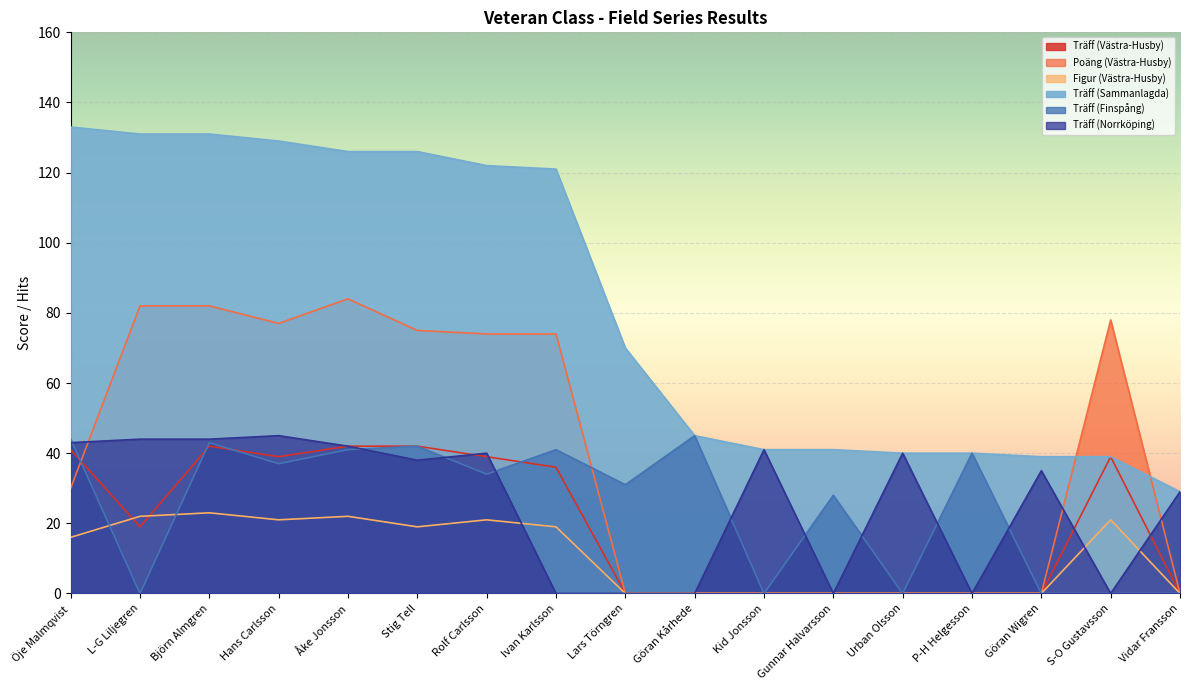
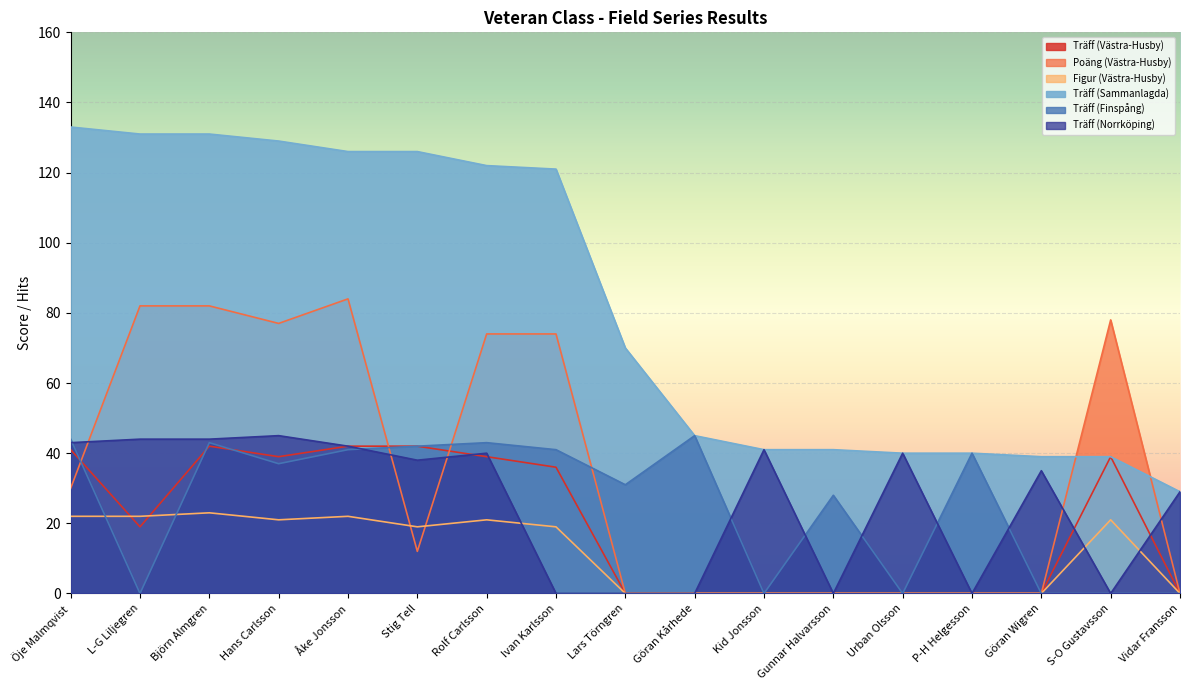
  {
    "Träff (Västra-Husby)": {
      "Öje Malmqvist": 41,
      "L-G Liljegren": 19,
      "Björn Almgren": 42,
      "Hans Carlsson": 39,
      "Rolf Carlsson": 39,
      "Ivan Karlsson": 36
    },
    "Poäng (Västra-Husby)": {
      "Öje Malmqvist": 30,
      "L-G Liljegren": 82,
      "Björn Almgren": 82,
      "Hans Carlsson": 77,
      "Åke Jonsson": 84,
-     "Stig Tell": 75,
+     "Stig Tell": 12,
      "Rolf Carlsson": 74,
      "Ivan Karlsson": 74,
      "S-O Gustavsson": 78
    },
    "Figur (Västra-Husby)": {
-     "Öje Malmqvist": 16,
+     "Öje Malmqvist": 22,
      "L-G Liljegren": 22,
      "Björn Almgren": 23,
      "Hans Carlsson": 21,
      "Åke Jonsson": 22,
      "Stig Tell": 19,
      "Rolf Carlsson": 21,
      "Ivan Karlsson": 19,
      "S-O Gustavsson": 21
    },
    "Träff (Sammanlagda)": {
      "Öje Malmqvist": 133,
      "L-G Liljegren": 131,
      "Björn Almgren": 131,
      "Hans Carlsson": 129,
      "Åke Jonsson": 126,
      "Stig Tell": 126,
      "Rolf Carlsson": 122,
      "Ivan Karlsson": 121,
      "Lars Törngren": 70,
      "Gunnar Halvarsson": 41,
      "Göran Wigren": 39
    },
    "Träff (Finspång)": {
      "Öje Malmqvist": 44,
      "L-G Liljegren": 0,
      "Björn Almgren": 43,
      "Hans Carlsson": 37,
      "Åke Jonsson": 41,
-     "Rolf Carlsson": 34,
+     "Rolf Carlsson": 43,
      "Ivan Karlsson": 41,
      "Lars Törngren": 31,
      "Gunnar Halvarsson": 28
    },
    "Träff (Norrköping)": {
      "Öje Malmqvist": 43,
      "L-G Liljegren": 44,
      "Björn Almgren": 44,
      "Hans Carlsson": 45,
      "Stig Tell": 38,
      "Rolf Carlsson": 40,
      "Ivan Karlsson": 0,
      "Göran Wigren": 35
    }
  }
